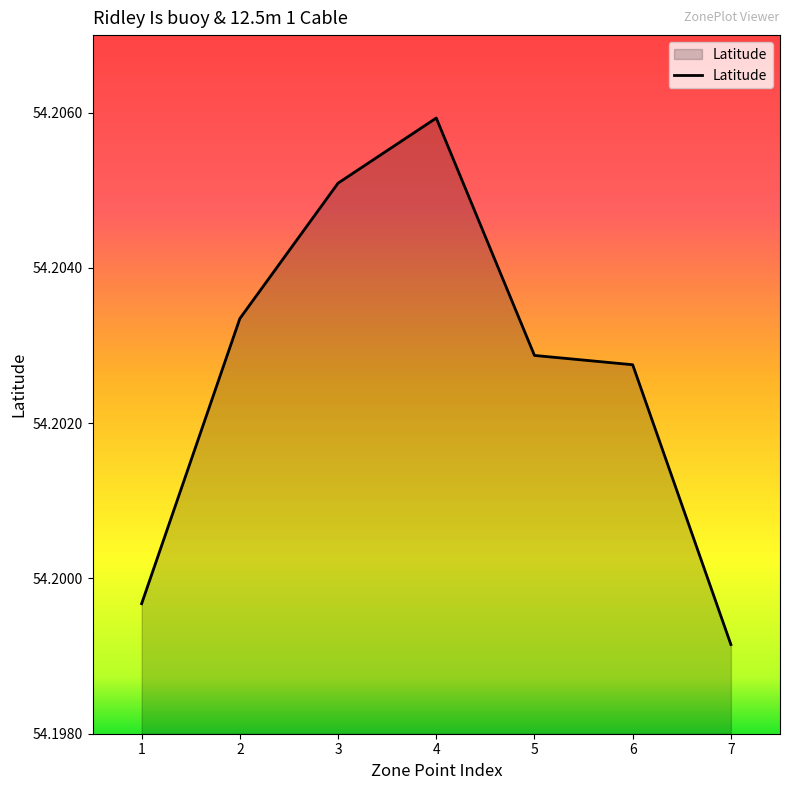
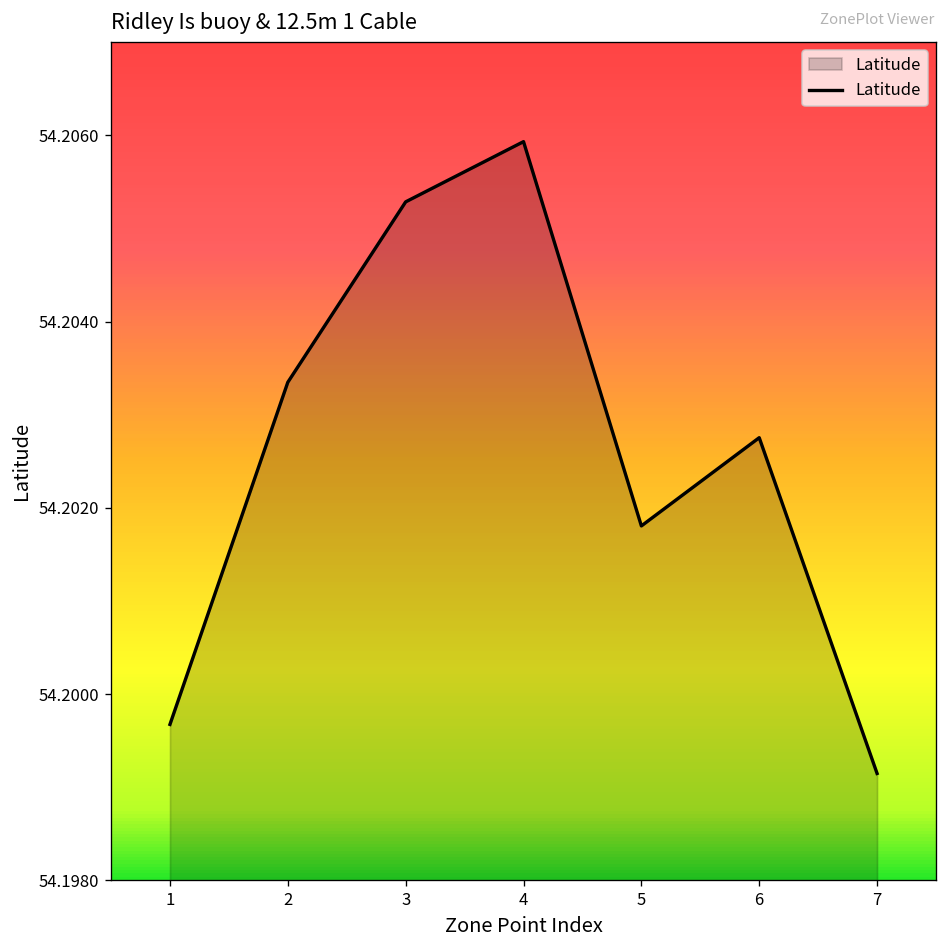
  {
    "1": 54.1997,
    "2": 54.2033,
-   "3": 54.2051,
+   "3": 54.2053,
    "4": 54.2059,
-   "5": 54.2029,
+   "5": 54.2018,
    "6": 54.2028,
    "7": 54.1991
  }
